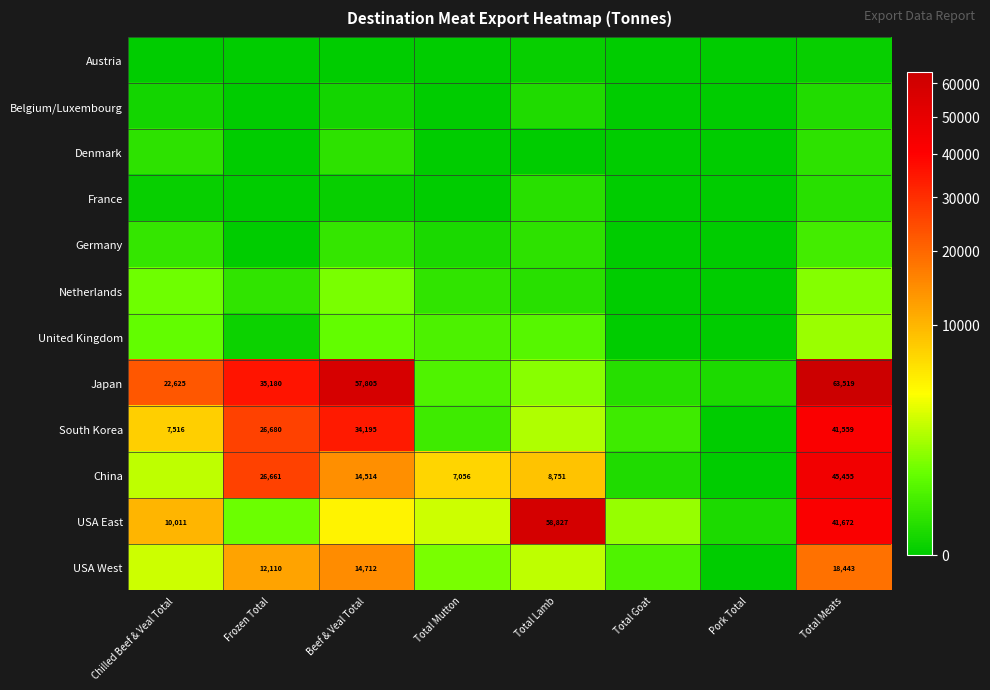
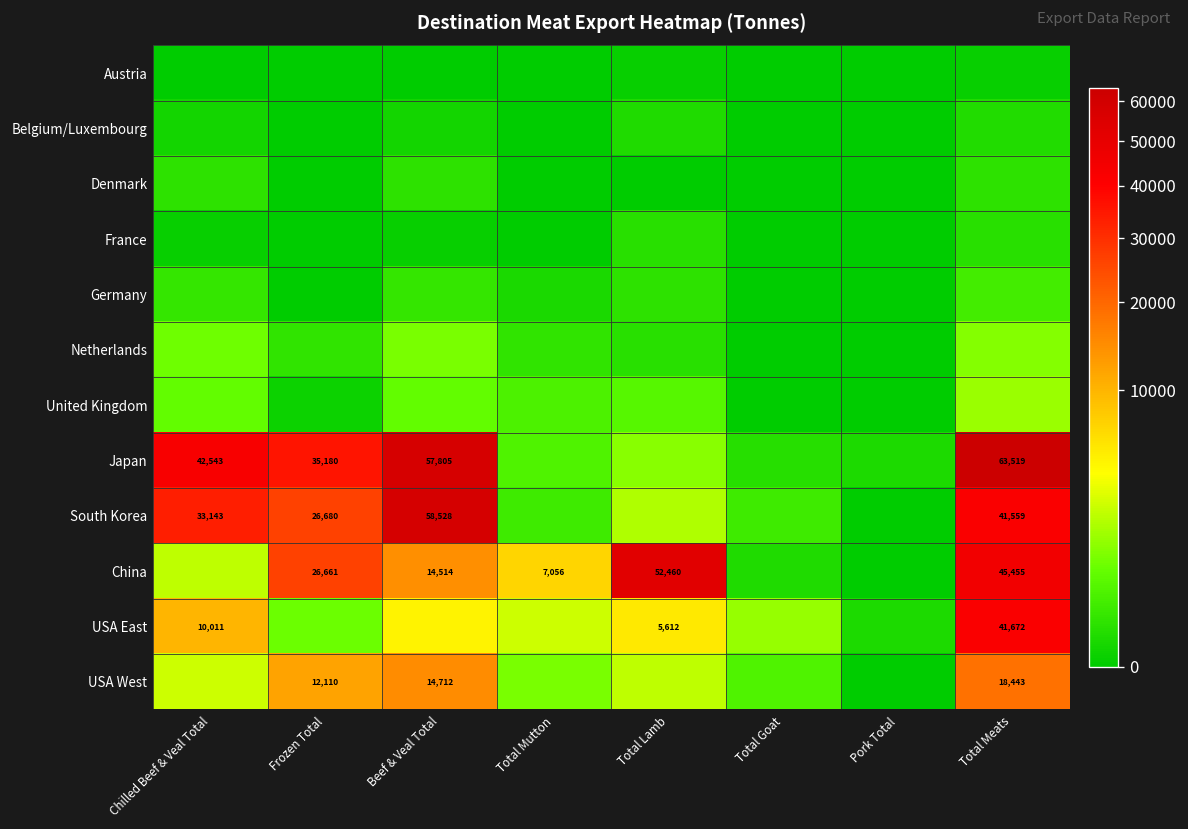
  {
    "Japan": {
-     "Chilled Beef & Veal Total": "22,625",
+     "Chilled Beef & Veal Total": "42,543",
      "Frozen Total": "35,180",
      "Beef & Veal Total": "57,805",
      "Total Meats": "63,519"
    },
    "South Korea": {
-     "Chilled Beef & Veal Total": "7,516",
+     "Chilled Beef & Veal Total": "33,143",
      "Frozen Total": "26,680",
-     "Beef & Veal Total": "34,195",
+     "Beef & Veal Total": "58,528",
      "Total Meats": "41,559"
    },
    "China": {
      "Frozen Total": "26,661",
      "Beef & Veal Total": "14,514",
      "Total Mutton": "7,056",
-     "Total Lamb": "8,751",
+     "Total Lamb": "52,460",
      "Total Meats": "45,455"
    },
    "USA East": {
      "Chilled Beef & Veal Total": "10,011",
-     "Total Lamb": "58,827",
+     "Total Lamb": "5,612",
      "Total Meats": "41,672"
    },
    "USA West": {
      "Frozen Total": "12,110",
      "Beef & Veal Total": "14,712",
      "Total Meats": "18,443"
    }
  }
